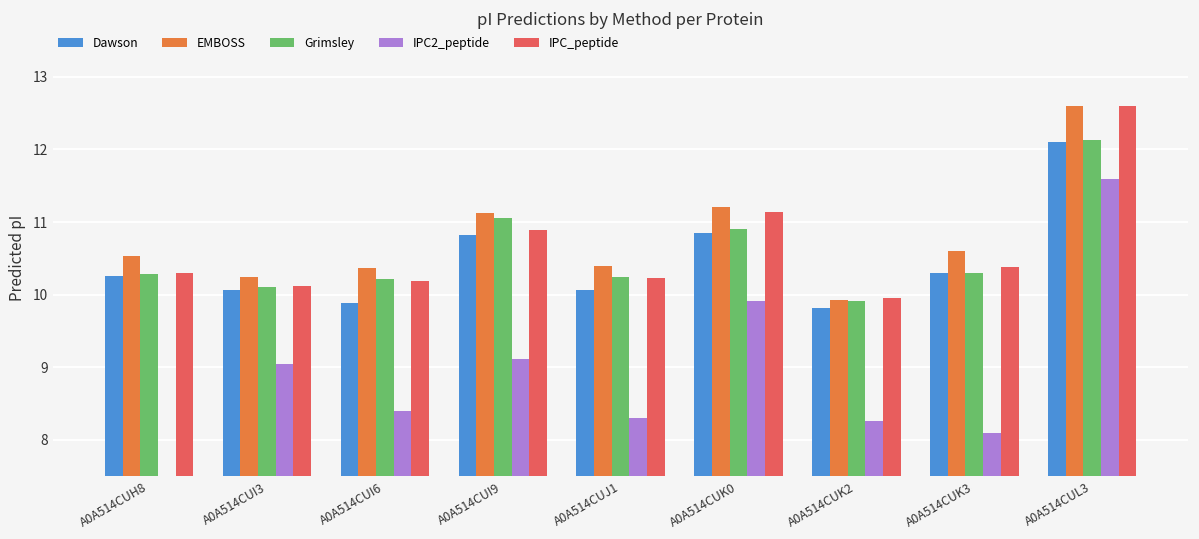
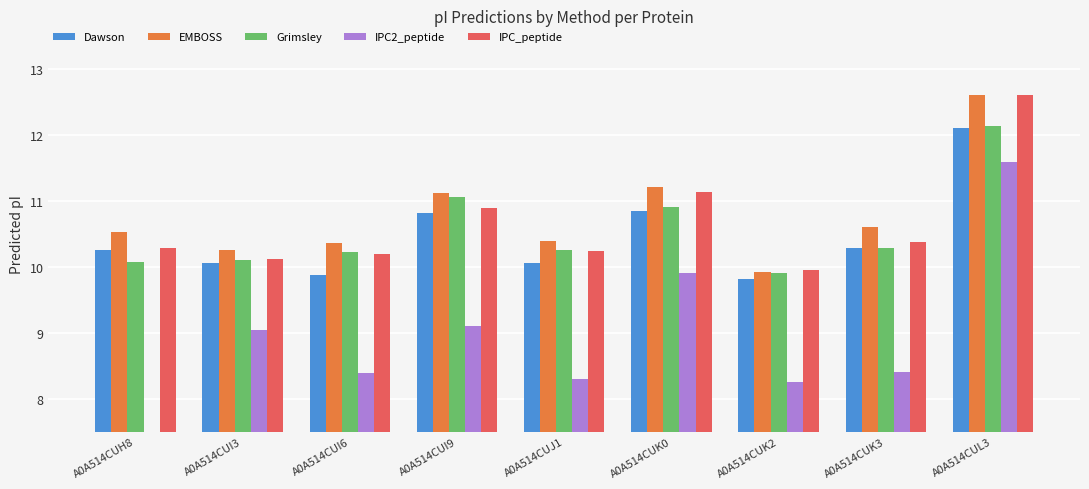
  {
    "Dawson": {
      "A0A514CUH8": 10.3,
      "A0A514CUI3": 10.1,
      "A0A514CUI6": 9.9,
      "A0A514CUI9": 10.8,
      "A0A514CUJ1": 10.1,
      "A0A514CUK0": 10.8,
      "A0A514CUK2": 9.8,
      "A0A514CUK3": 10.3,
      "A0A514CUL3": 12.1
    },
    "Grimsley": {
-     "A0A514CUH8": 10.3,
+     "A0A514CUH8": 10.1,
      "A0A514CUI3": 10.1,
      "A0A514CUI6": 10.2,
      "A0A514CUI9": 11.1,
      "A0A514CUJ1": 10.2,
      "A0A514CUK0": 10.9,
      "A0A514CUK2": 9.9,
      "A0A514CUK3": 10.3,
      "A0A514CUL3": 12.1
    },
    "IPC2_peptide": {
      "A0A514CUI3": 9.0,
      "A0A514CUI6": 8.4,
      "A0A514CUI9": 9.1,
      "A0A514CUJ1": 8.3,
      "A0A514CUK0": 9.9,
      "A0A514CUK2": 8.3,
-     "A0A514CUK3": 8.1,
+     "A0A514CUK3": 8.4,
      "A0A514CUL3": 11.6
    }
  }
